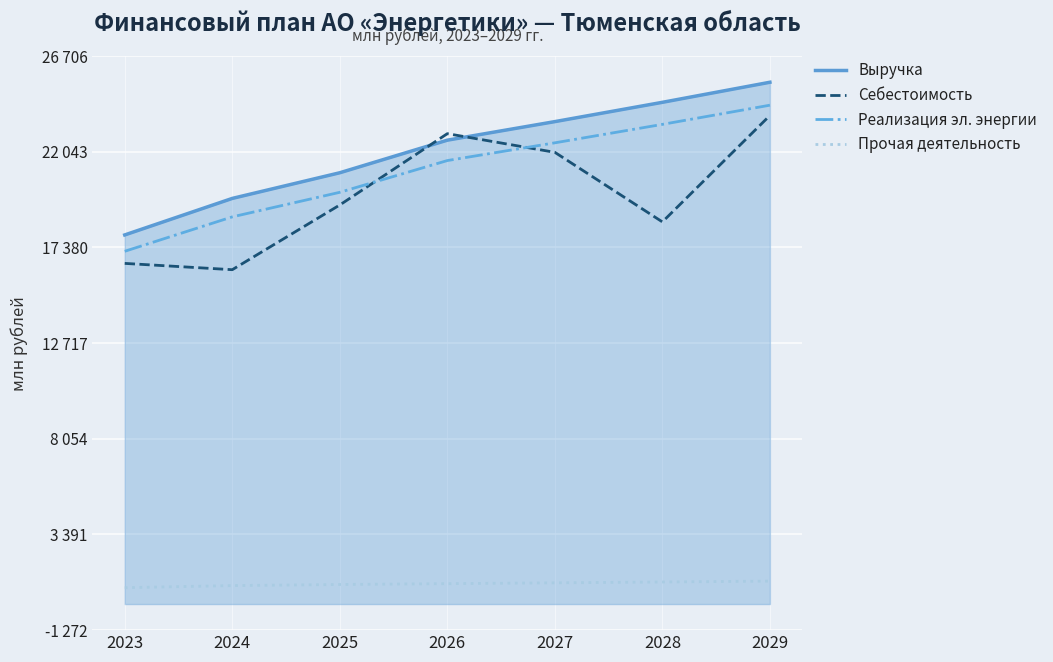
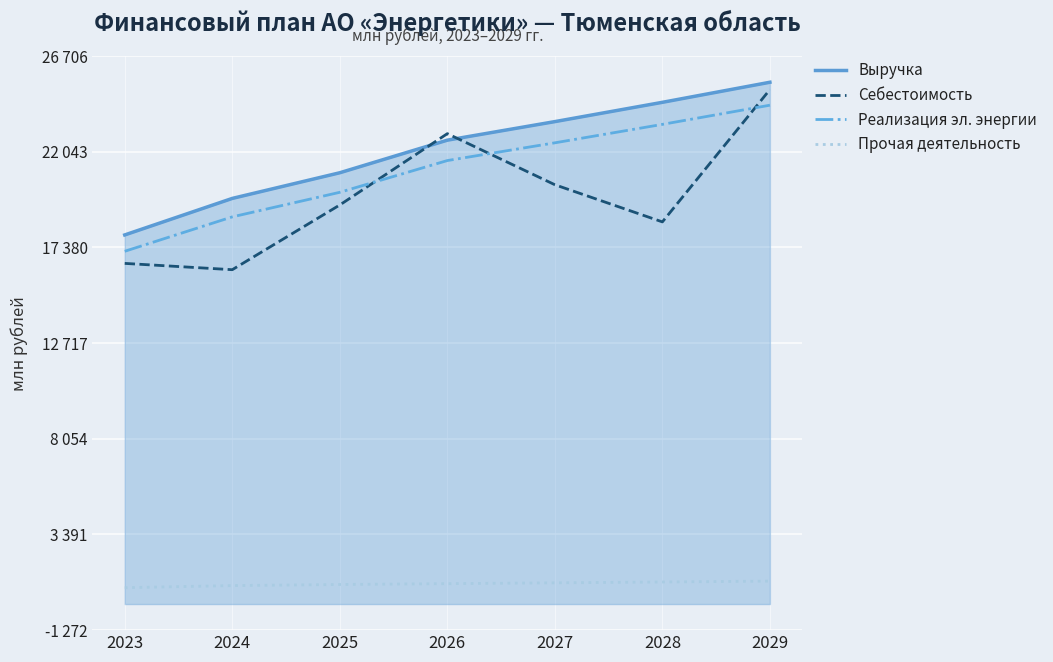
  {
    "Себестоимость": {
      "2023": 16600,
      "2024": 16300,
      "2025": 19500,
      "2026": 22900,
-     "2027": 22000,
+     "2027": 20400,
      "2028": 18600,
-     "2029": 23800
+     "2029": 25100
    },
    "Прочая деятельность": {
      "2023": 800,
      "2024": 900,
      "2025": 1000,
      "2026": 1000,
      "2027": 1000,
      "2028": 1100,
      "2029": 1100
    }
  }
